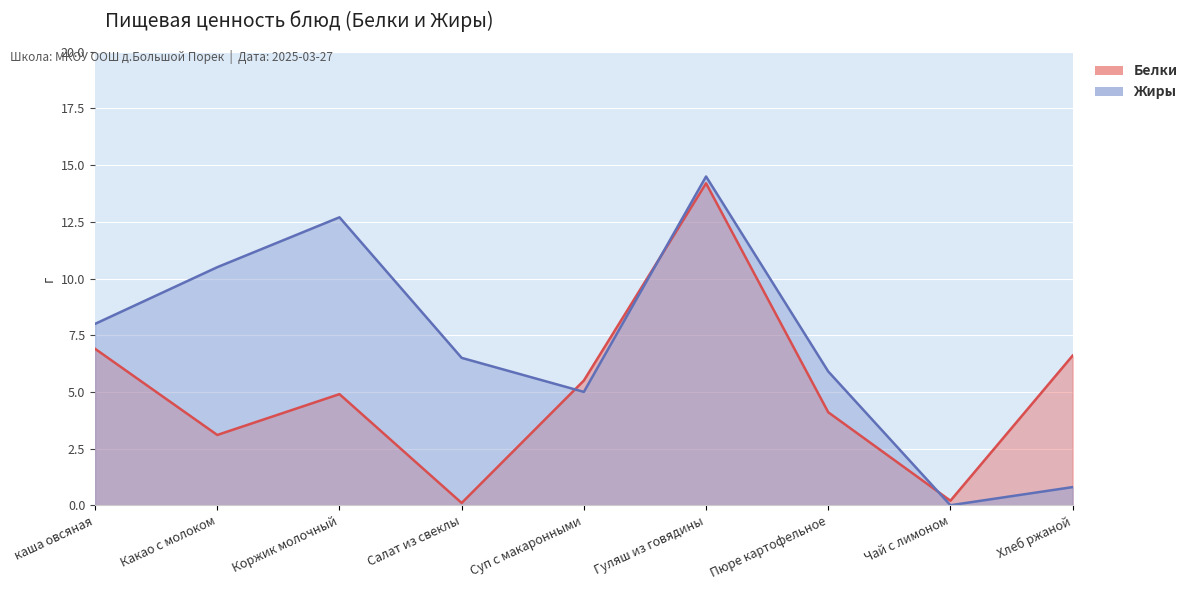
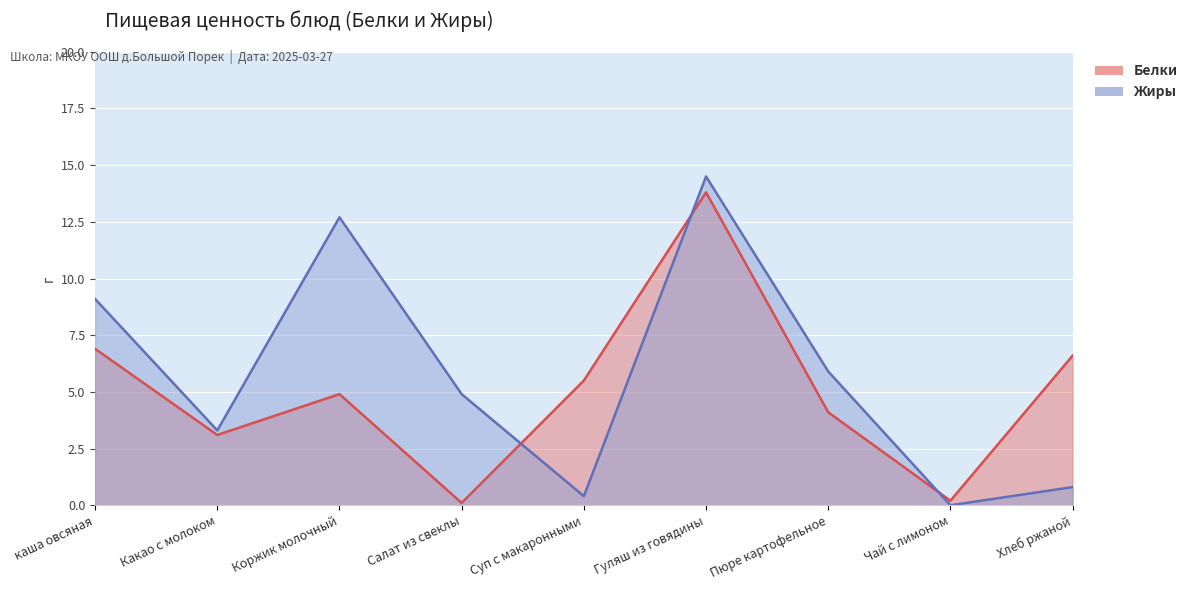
  {
    "Белки": {
      "каша овсяная": 6.9,
      "Какао с молоком": 3.1,
      "Коржик молочный": 4.9,
      "Салат из свеклы": 0.1,
      "Суп с макаронными": 5.5,
-     "Гуляш из говядины": 14.2,
+     "Гуляш из говядины": 13.8,
      "Пюре картофельное": 4.1,
      "Чай с лимоном": 0.2,
      "Хлеб ржаной": 6.6
    },
    "Жиры": {
-     "каша овсяная": 8.0,
-     "Какао с молоком": 10.5,
+     "каша овсяная": 9.1,
+     "Какао с молоком": 3.3,
      "Коржик молочный": 12.7,
-     "Салат из свеклы": 6.5,
-     "Суп с макаронными": 5.0,
+     "Салат из свеклы": 4.9,
+     "Суп с макаронными": 0.4,
      "Гуляш из говядины": 14.5,
      "Пюре картофельное": 5.9,
      "Чай с лимоном": 0.0,
      "Хлеб ржаной": 0.8
    }
  }
